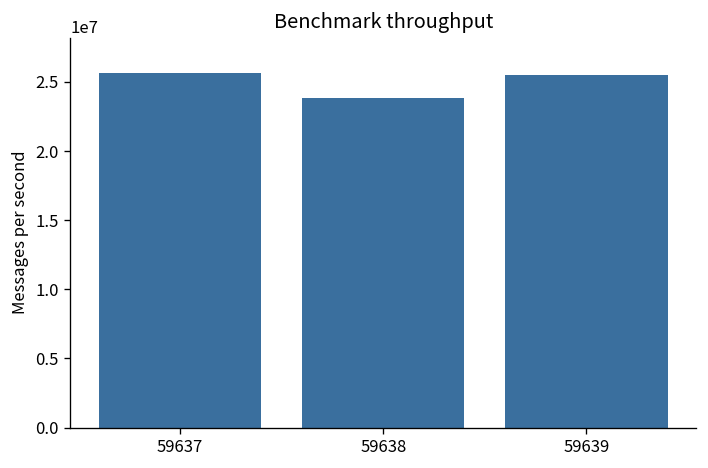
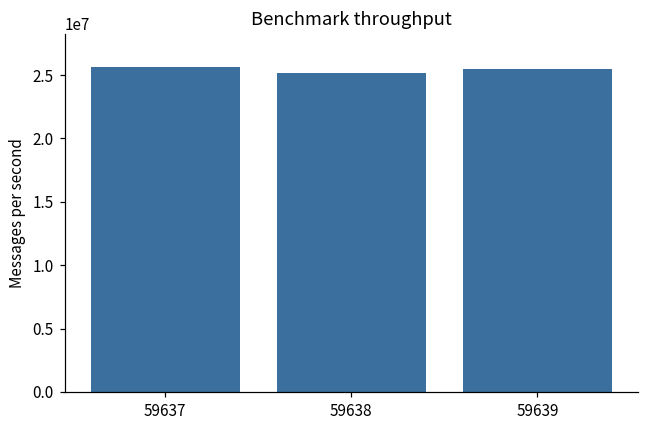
  {
    "59637": 25600000,
-   "59638": 23800000,
+   "59638": 25100000,
    "59639": 25500000
  }
